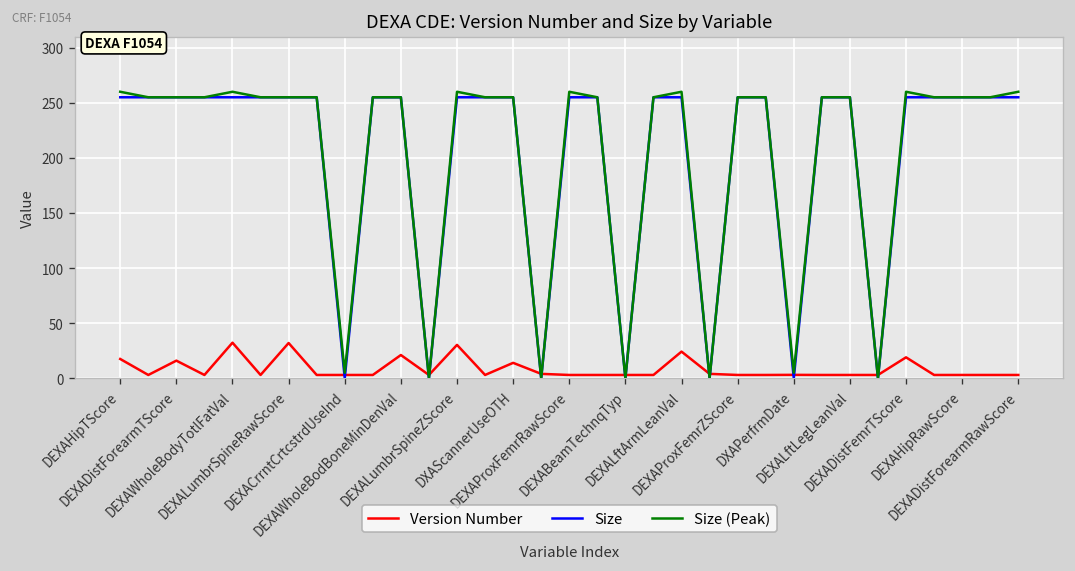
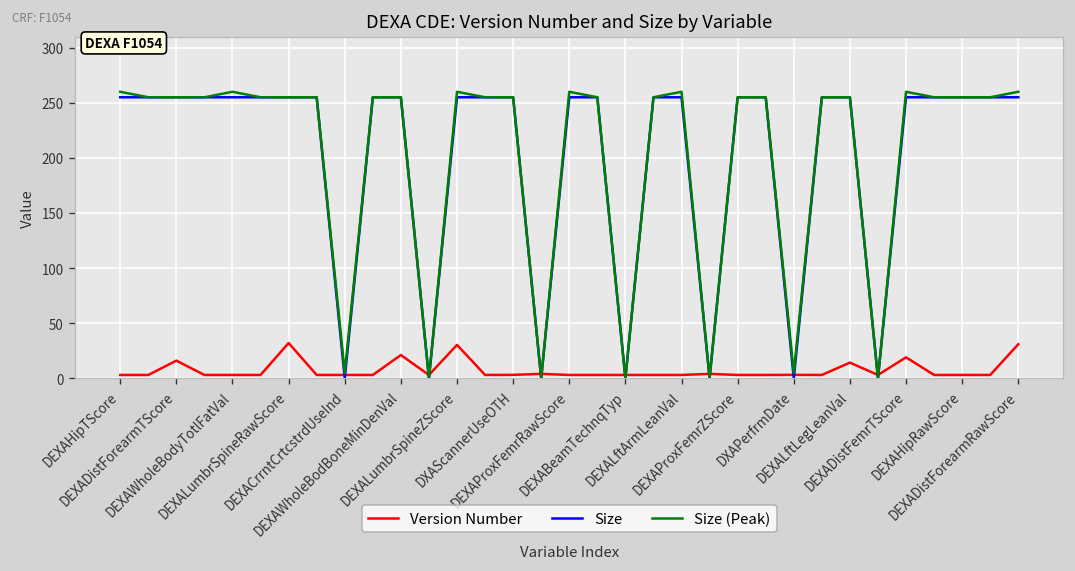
  {
    "Version Number": {
-     "DEXAHipTScore": 20,
+     "DEXAHipTScore": 0,
      "DEXADistForearmTScore": 20,
-     "DEXAWholeBodyTotlFatVal": 30,
+     "DEXAWholeBodyTotlFatVal": 0,
      "DEXALumbrSpineRawScore": 30,
      "DEXAWholeBodBoneMinDenVal": 20,
      "DEXALumbrSpineZScore": 30,
-     "DXAScannerUseOTH": 10,
+     "DXAScannerUseOTH": 0,
      "DEXAProxFemrRawScore": 0,
      "DEXABeamTechnqTyp": 0,
-     "DEXALftArmLeanVal": 20,
+     "DEXALftArmLeanVal": 0,
      "DEXAProxFemrZScore": 0,
-     "DEXALftLegLeanVal": 0,
+     "DEXALftLegLeanVal": 10,
      "DEXADistFemrTScore": 20,
      "DEXAHipRawScore": 0,
-     "DEXADistForearmRawScore": 0
+     "DEXADistForearmRawScore": 30
    },
    "Size": {
      "DEXAHipTScore": 260,
      "DEXAWholeBodyTotlFatVal": 260,
      "DEXACrrntCrtcstrdUseInd": 0,
      "DEXALumbrSpineZScore": 260,
      "DEXAProxFemrRawScore": 260,
      "DEXALftArmLeanVal": 260,
      "DXAPerfrmDate": 0,
      "DEXADistFemrTScore": 260,
      "DEXADistForearmRawScore": 260
    },
    "Size (Peak)": {
      "DEXAHipTScore": 260,
      "DEXAWholeBodyTotlFatVal": 260,
      "DEXALumbrSpineZScore": 260,
      "DEXAProxFemrRawScore": 260,
      "DEXALftArmLeanVal": 260,
      "DEXADistFemrTScore": 260,
      "DEXADistForearmRawScore": 260
    }
  }
